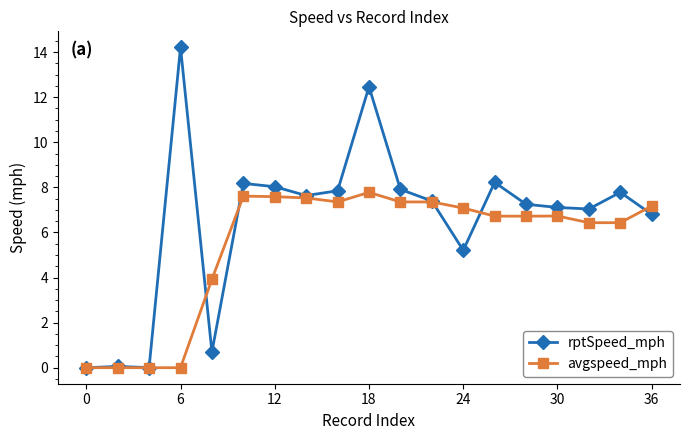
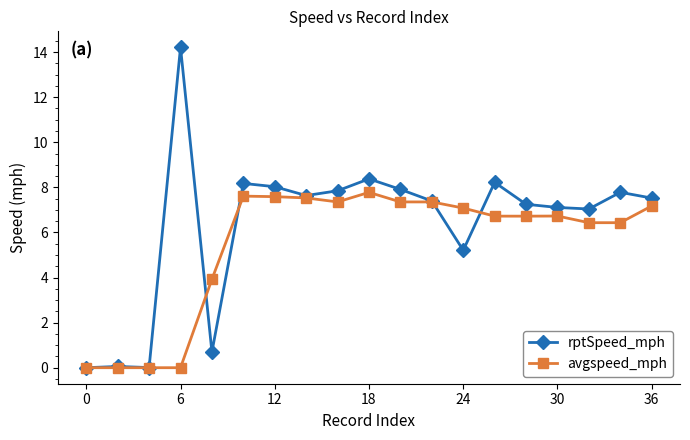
  {
    "rptSpeed_mph": {
      "6": 14.2,
      "12": 8.0,
-     "18": 12.5,
+     "18": 8.4,
      "24": 5.2,
      "30": 7.1,
-     "36": 6.8
+     "36": 7.5
    },
    "avgspeed_mph": {
      "6": 0.0,
      "12": 7.6,
      "18": 7.8,
      "24": 7.1,
      "30": 6.7,
      "36": 7.2
    }
  }
